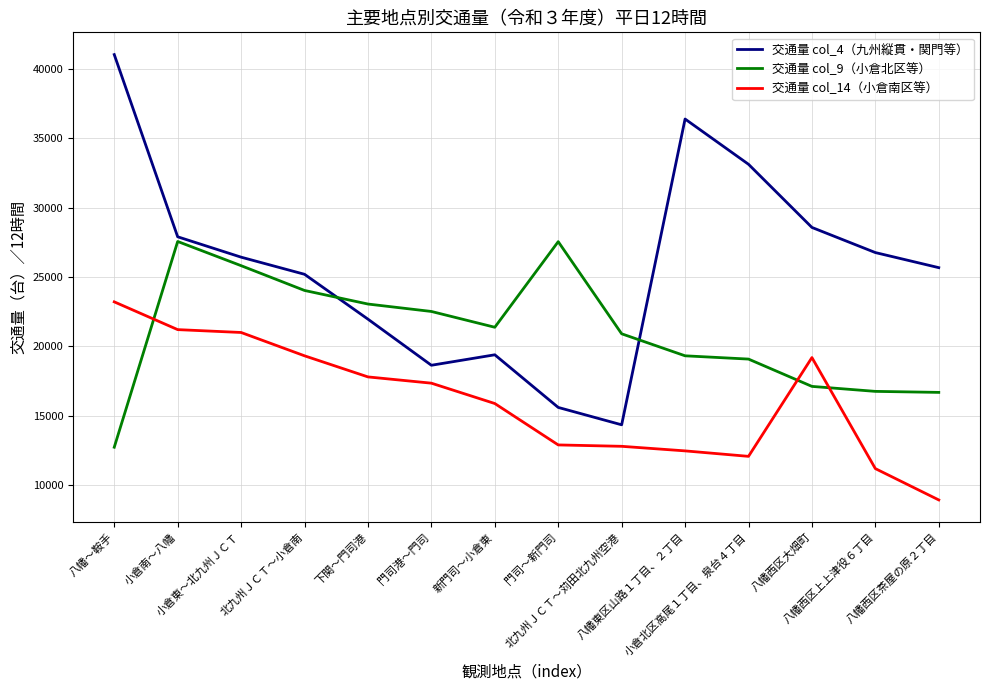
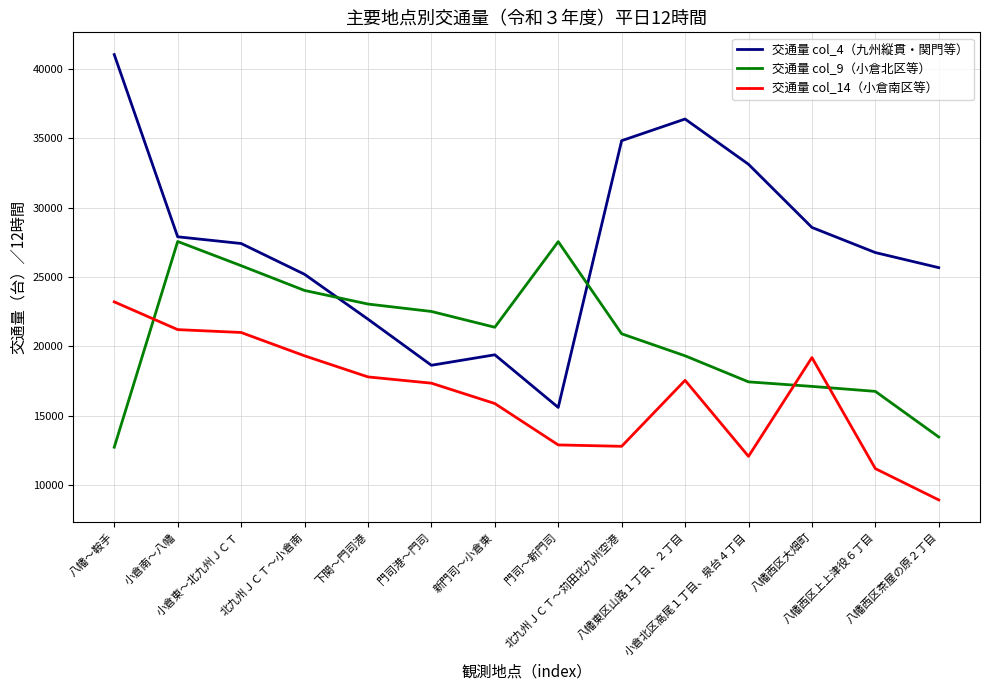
  {
    "交通量 col_4（九州縦貫・関門等）": {
      "八幡～鞍手": 41000,
      "小倉南～八幡": 27900,
-     "小倉東～北九州ＪＣＴ": 26400,
+     "小倉東～北九州ＪＣＴ": 27400,
      "北九州ＪＣＴ～小倉南": 25200,
      "下関～門司港": 22000,
      "門司港～門司": 18600,
      "新門司～小倉東": 19400,
      "門司～新門司": 15600,
-     "北九州ＪＣＴ～苅田北九州空港": 14400,
+     "北九州ＪＣＴ～苅田北九州空港": 34800,
      "八幡東区山路１丁目、２丁目": 36400,
      "小倉北区高尾１丁目、泉台４丁目": 33100,
      "八幡西区大畑町": 28600,
      "八幡西区上上津役６丁目": 26800,
      "八幡西区茶屋の原２丁目": 25700
    },
    "交通量 col_9（小倉北区等）": {
      "八幡～鞍手": 12700,
      "小倉南～八幡": 27600,
      "小倉東～北九州ＪＣＴ": 25800,
      "北九州ＪＣＴ～小倉南": 24000,
      "下関～門司港": 23100,
      "門司港～門司": 22500,
      "新門司～小倉東": 21400,
      "門司～新門司": 27600,
      "北九州ＪＣＴ～苅田北九州空港": 20900,
      "八幡東区山路１丁目、２丁目": 19300,
-     "小倉北区高尾１丁目、泉台４丁目": 19100,
+     "小倉北区高尾１丁目、泉台４丁目": 17500,
      "八幡西区大畑町": 17100,
      "八幡西区上上津役６丁目": 16800,
-     "八幡西区茶屋の原２丁目": 16700
+     "八幡西区茶屋の原２丁目": 13500
    },
    "交通量 col_14（小倉南区等）": {
      "八幡～鞍手": 23200,
      "小倉南～八幡": 21200,
      "小倉東～北九州ＪＣＴ": 21000,
      "北九州ＪＣＴ～小倉南": 19300,
      "下関～門司港": 17800,
      "門司港～門司": 17400,
      "新門司～小倉東": 15900,
      "門司～新門司": 12900,
      "北九州ＪＣＴ～苅田北九州空港": 12800,
-     "八幡東区山路１丁目、２丁目": 12500,
+     "八幡東区山路１丁目、２丁目": 17600,
      "小倉北区高尾１丁目、泉台４丁目": 12100,
      "八幡西区大畑町": 19200,
      "八幡西区上上津役６丁目": 11200,
      "八幡西区茶屋の原２丁目": 8900
    }
  }
